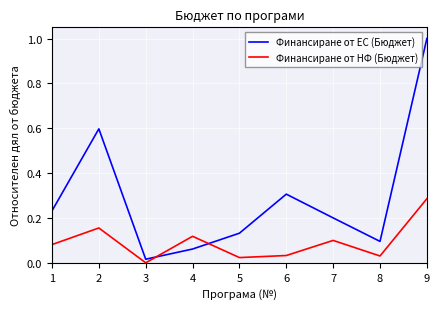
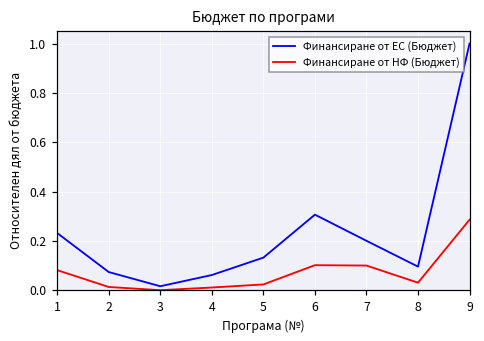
  {
    "Финансиране от ЕС (Бюджет)": {
      "1": 0.23,
-     "2": 0.60,
+     "2": 0.07,
      "3": 0.02,
      "4": 0.06,
      "5": 0.13,
      "6": 0.31,
      "7": 0.20,
      "8": 0.10,
      "9": 1.00
    },
    "Финансиране от НФ (Бюджет)": {
      "1": 0.08,
-     "2": 0.16,
+     "2": 0.01,
      "3": 0.00,
-     "4": 0.12,
+     "4": 0.01,
      "5": 0.02,
-     "6": 0.03,
+     "6": 0.10,
      "7": 0.10,
      "8": 0.03,
      "9": 0.29
    }
  }
